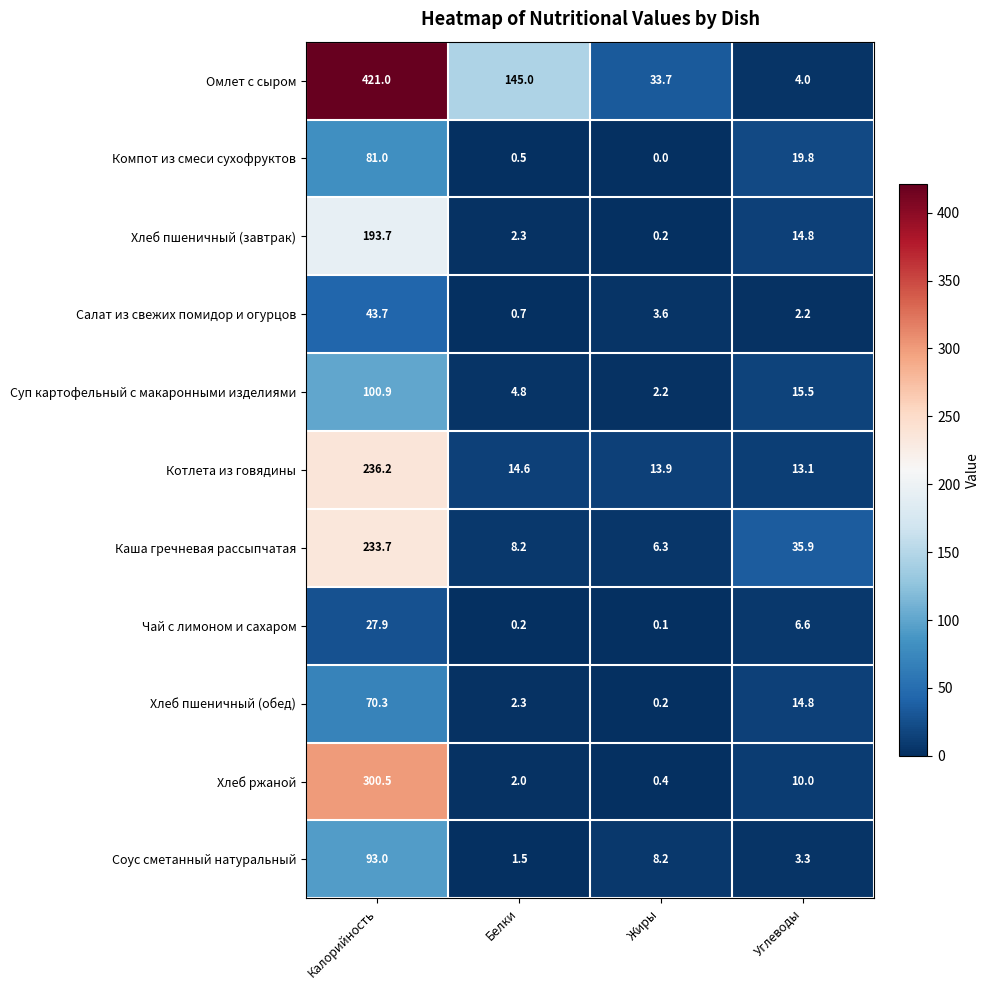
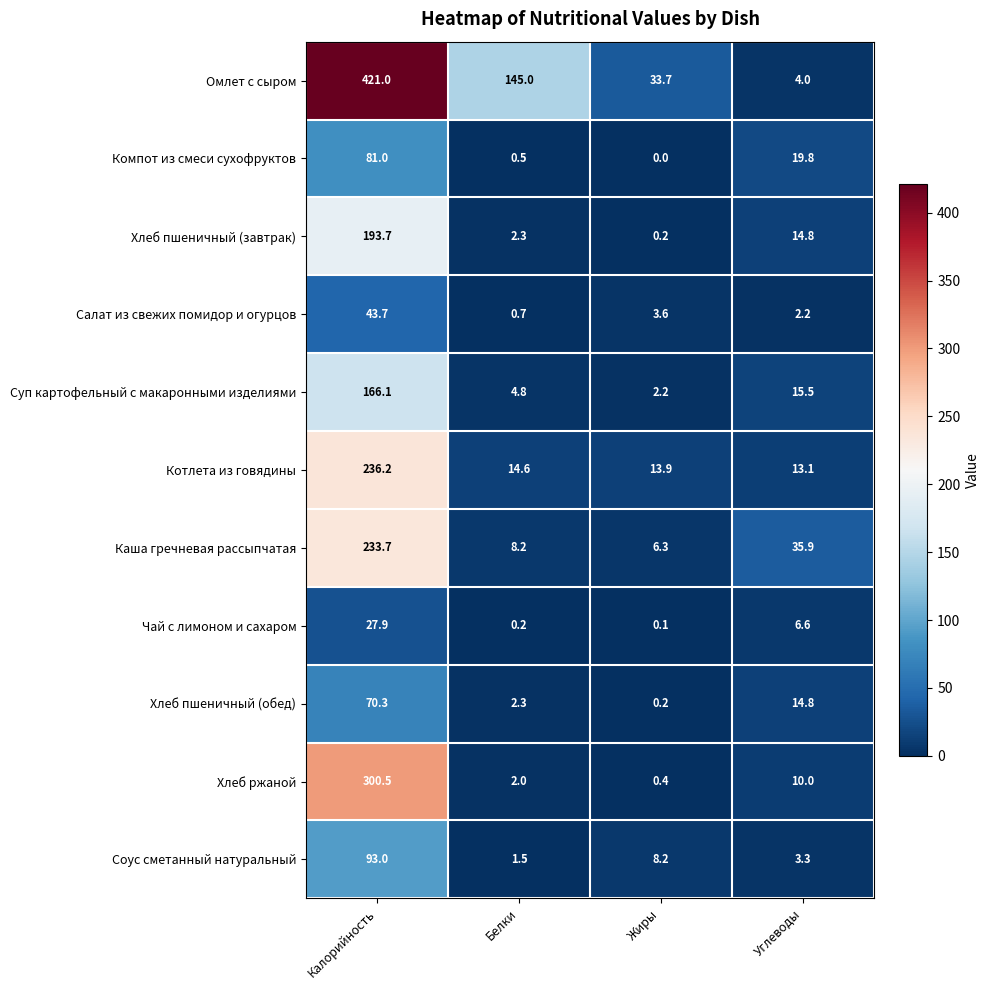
  {
    "Омлет с сыром": {
      "Калорийность": 421.0,
      "Белки": 145.0,
      "Жиры": 33.7,
      "Углеводы": 4.0
    },
    "Компот из смеси сухофруктов": {
      "Калорийность": 81.0,
      "Белки": 0.5,
      "Жиры": 0.0,
      "Углеводы": 19.8
    },
    "Хлеб пшеничный (завтрак)": {
      "Калорийность": 193.7,
      "Белки": 2.3,
      "Жиры": 0.2,
      "Углеводы": 14.8
    },
    "Салат из свежих помидор и огурцов": {
      "Калорийность": 43.7,
      "Белки": 0.7,
      "Жиры": 3.6,
      "Углеводы": 2.2
    },
    "Суп картофельный с макаронными изделиями": {
-     "Калорийность": 100.9,
+     "Калорийность": 166.1,
      "Белки": 4.8,
      "Жиры": 2.2,
      "Углеводы": 15.5
    },
    "Котлета из говядины": {
      "Калорийность": 236.2,
      "Белки": 14.6,
      "Жиры": 13.9,
      "Углеводы": 13.1
    },
    "Каша гречневая рассыпчатая": {
      "Калорийность": 233.7,
      "Белки": 8.2,
      "Жиры": 6.3,
      "Углеводы": 35.9
    },
    "Чай с лимоном и сахаром": {
      "Калорийность": 27.9,
      "Белки": 0.2,
      "Жиры": 0.1,
      "Углеводы": 6.6
    },
    "Хлеб пшеничный (обед)": {
      "Калорийность": 70.3,
      "Белки": 2.3,
      "Жиры": 0.2,
      "Углеводы": 14.8
    },
    "Хлеб ржаной": {
      "Калорийность": 300.5,
      "Белки": 2.0,
      "Жиры": 0.4,
      "Углеводы": 10.0
    },
    "Соус сметанный натуральный": {
      "Калорийность": 93.0,
      "Белки": 1.5,
      "Жиры": 8.2,
      "Углеводы": 3.3
    }
  }
